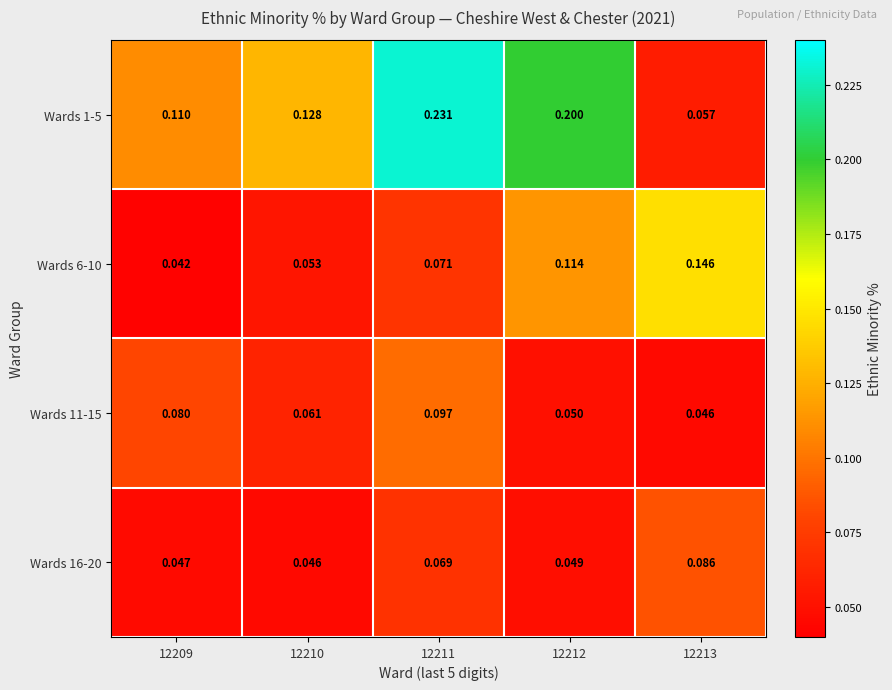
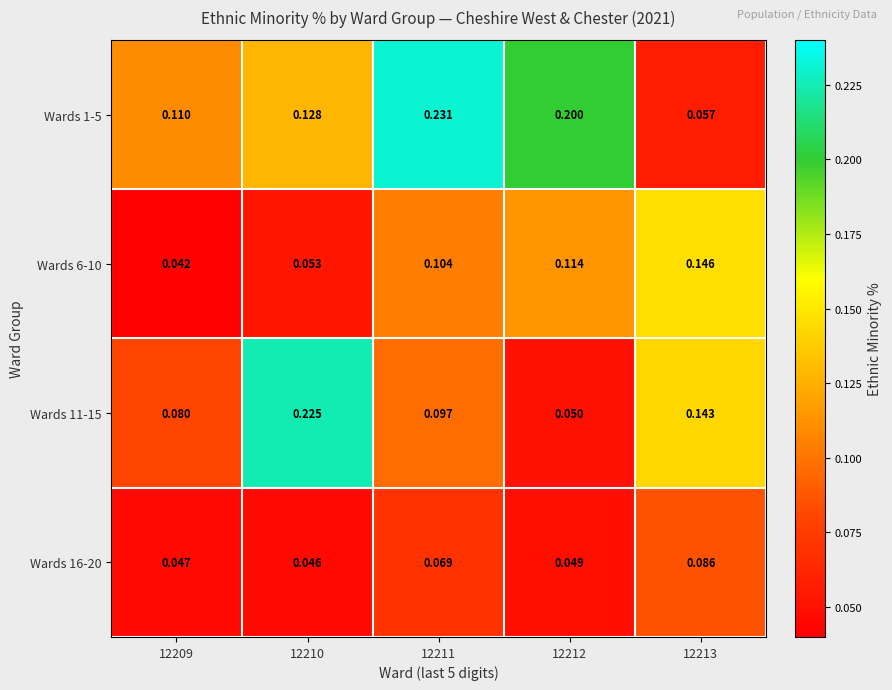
  {
    "Wards 1-5": {
      "12209": 0.110,
      "12210": 0.128,
      "12211": 0.231,
      "12212": 0.200,
      "12213": 0.057
    },
    "Wards 6-10": {
      "12209": 0.042,
      "12210": 0.053,
-     "12211": 0.071,
+     "12211": 0.104,
      "12212": 0.114,
      "12213": 0.146
    },
    "Wards 11-15": {
      "12209": 0.080,
-     "12210": 0.061,
+     "12210": 0.225,
      "12211": 0.097,
      "12212": 0.050,
-     "12213": 0.046
+     "12213": 0.143
    },
    "Wards 16-20": {
      "12209": 0.047,
      "12210": 0.046,
      "12211": 0.069,
      "12212": 0.049,
      "12213": 0.086
    }
  }
